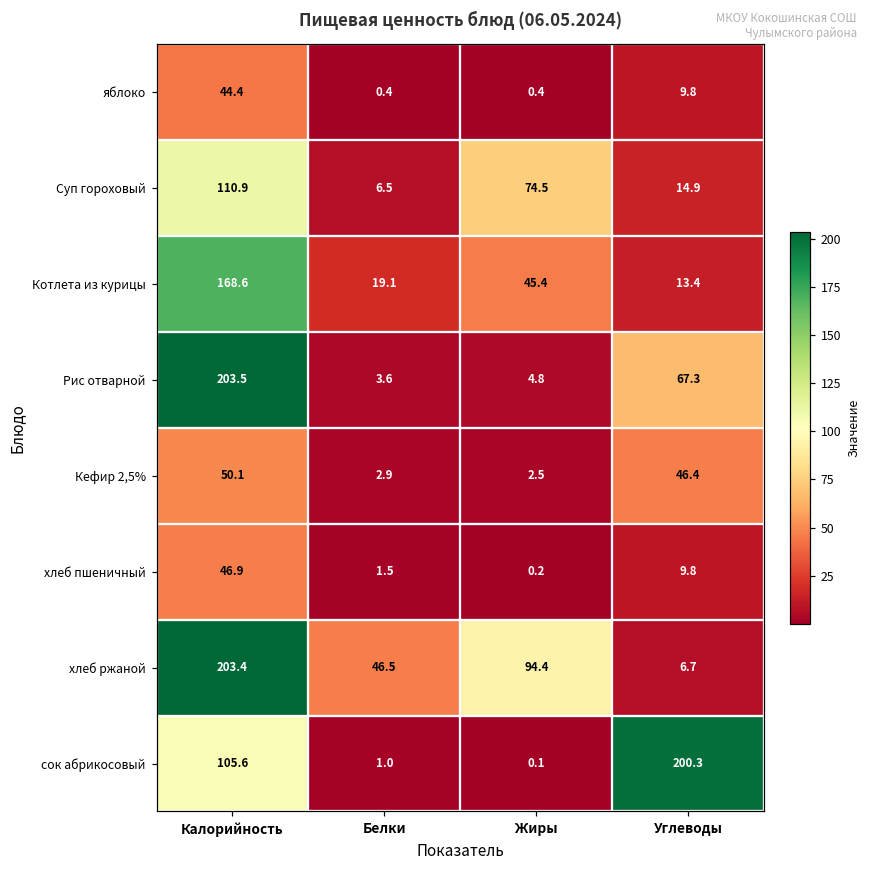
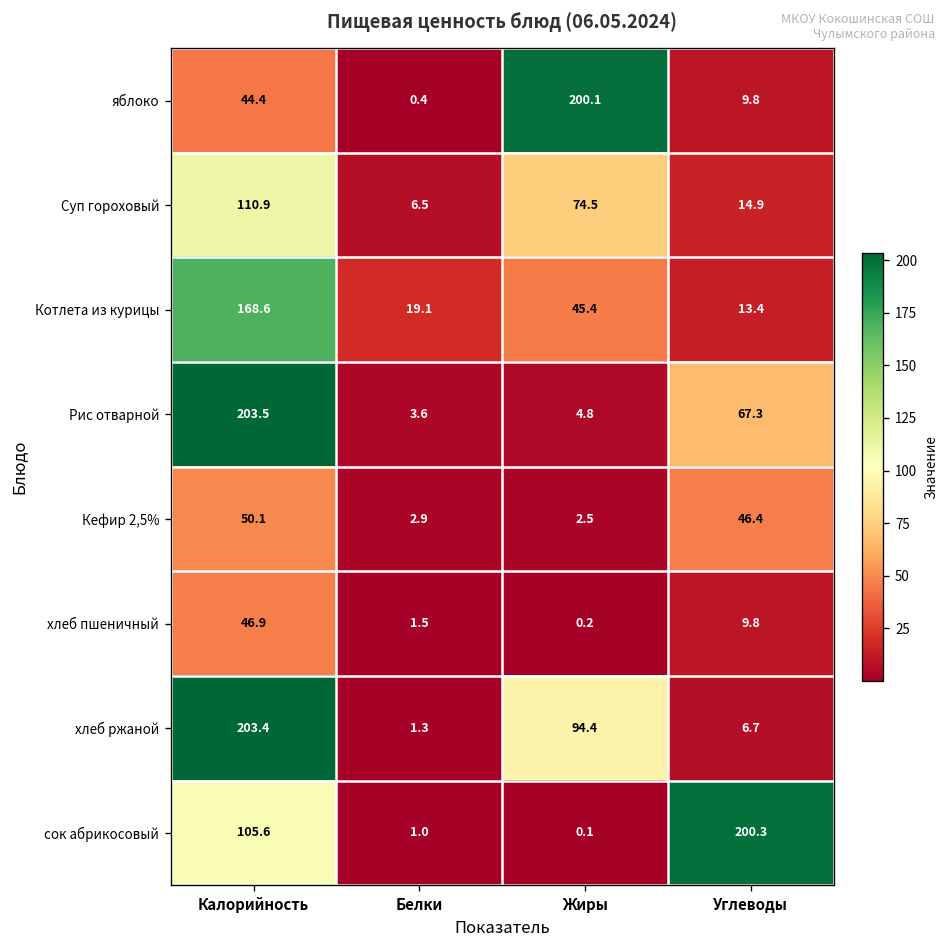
  {
    "яблоко": {
      "Калорийность": 44.4,
      "Белки": 0.4,
-     "Жиры": 0.4,
+     "Жиры": 200.1,
      "Углеводы": 9.8
    },
    "Суп гороховый": {
      "Калорийность": 110.9,
      "Белки": 6.5,
      "Жиры": 74.5,
      "Углеводы": 14.9
    },
    "Котлета из курицы": {
      "Калорийность": 168.6,
      "Белки": 19.1,
      "Жиры": 45.4,
      "Углеводы": 13.4
    },
    "Рис отварной": {
      "Калорийность": 203.5,
      "Белки": 3.6,
      "Жиры": 4.8,
      "Углеводы": 67.3
    },
    "Кефир 2,5%": {
      "Калорийность": 50.1,
      "Белки": 2.9,
      "Жиры": 2.5,
      "Углеводы": 46.4
    },
    "хлеб пшеничный": {
      "Калорийность": 46.9,
      "Белки": 1.5,
      "Жиры": 0.2,
      "Углеводы": 9.8
    },
    "хлеб ржаной": {
      "Калорийность": 203.4,
-     "Белки": 46.5,
+     "Белки": 1.3,
      "Жиры": 94.4,
      "Углеводы": 6.7
    },
    "сок абрикосовый": {
      "Калорийность": 105.6,
      "Белки": 1.0,
      "Жиры": 0.1,
      "Углеводы": 200.3
    }
  }
